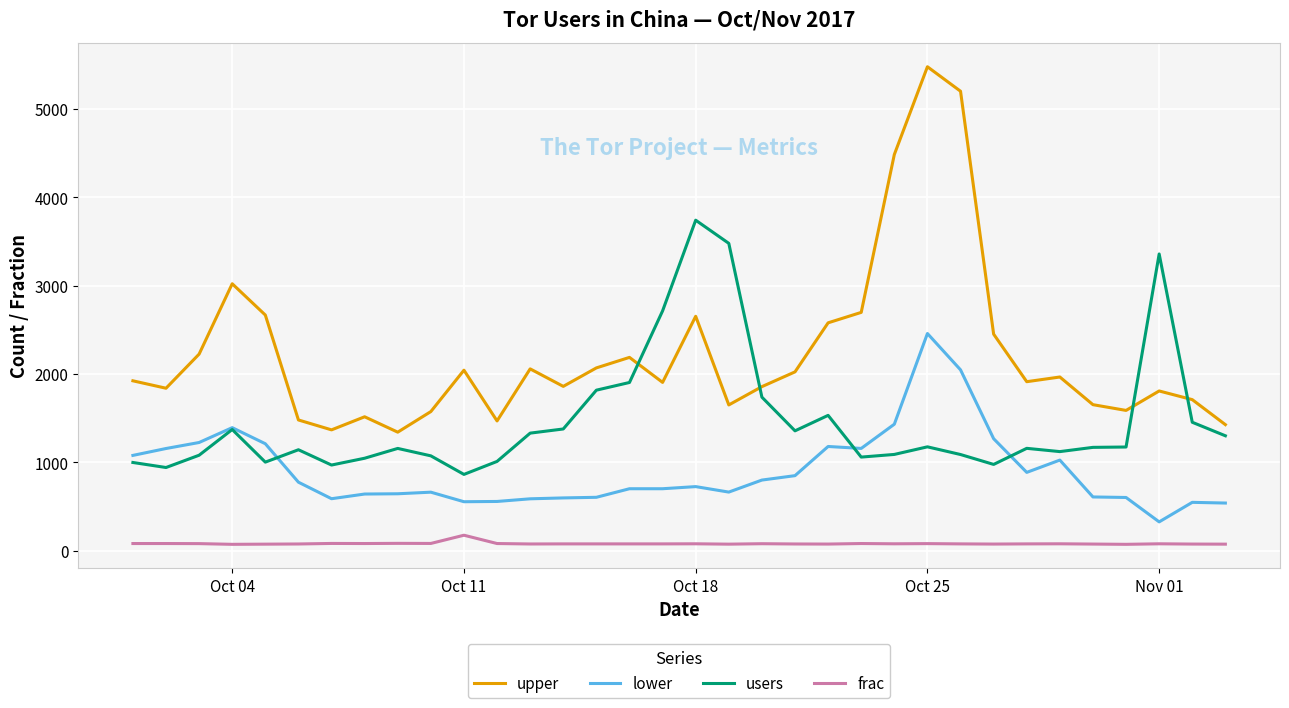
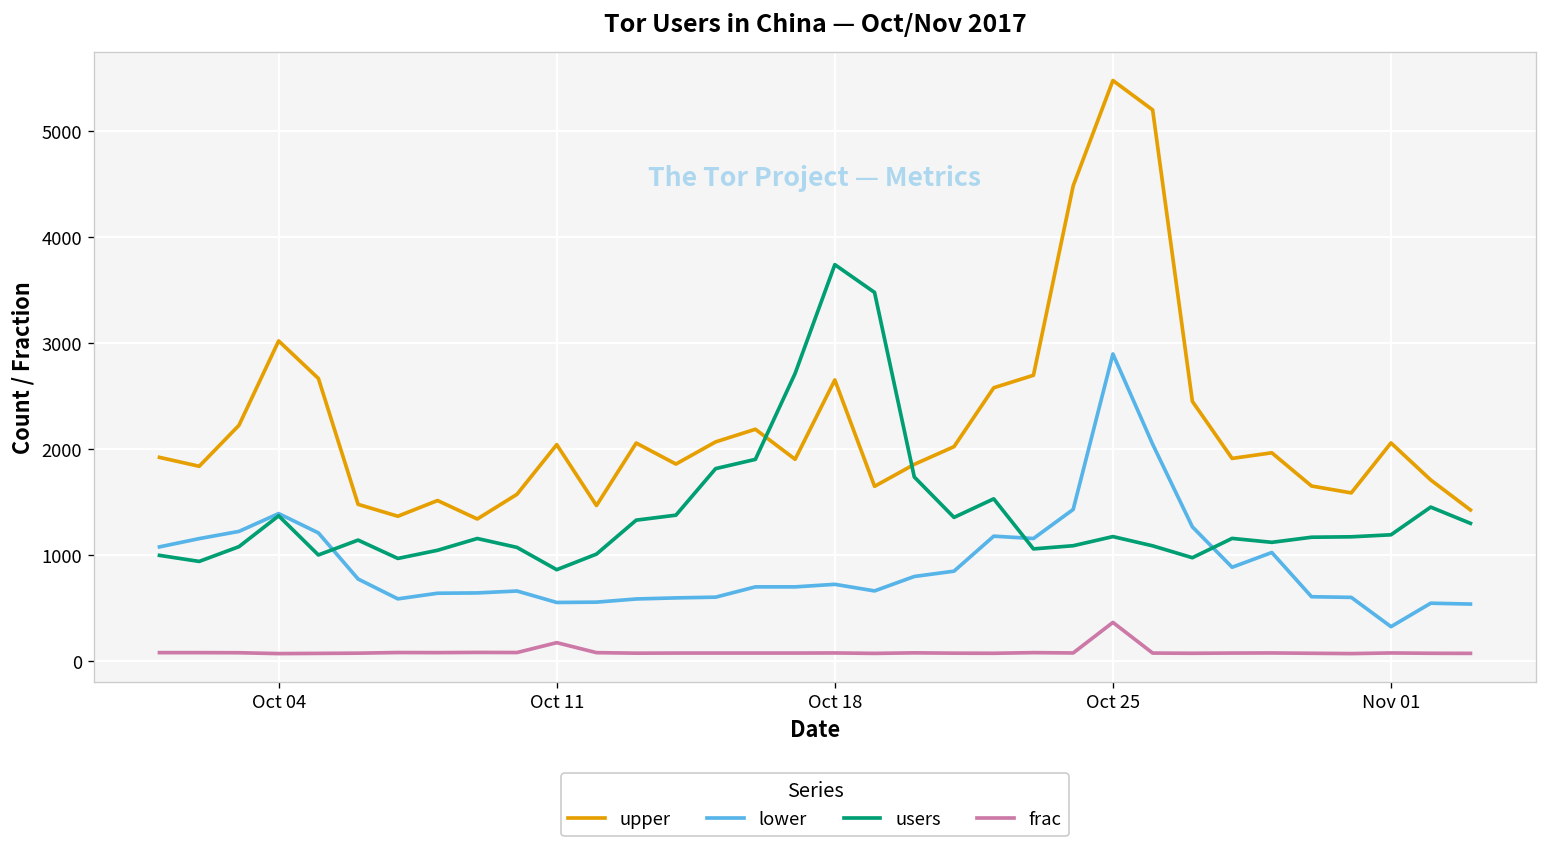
  {
    "upper": {
      "Oct 04": 3000,
      "Oct 11": 2000,
      "Oct 18": 2700,
      "Oct 25": 5500,
-     "Nov 01": 1800
+     "Nov 01": 2100
    },
    "lower": {
      "Oct 11": 600,
      "Oct 18": 700,
-     "Oct 25": 2500,
+     "Oct 25": 2900,
      "Nov 01": 300
    },
    "users": {
      "Oct 11": 900,
      "Oct 18": 3700,
      "Oct 25": 1200,
-     "Nov 01": 3400
+     "Nov 01": 1200
    },
    "frac": {
      "Oct 04": 100,
      "Oct 11": 200,
      "Oct 18": 100,
-     "Oct 25": 100,
+     "Oct 25": 400,
      "Nov 01": 100
    }
  }
